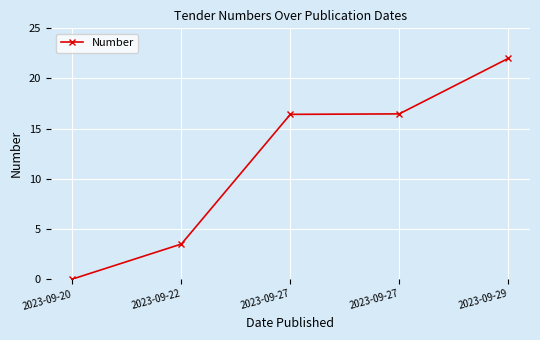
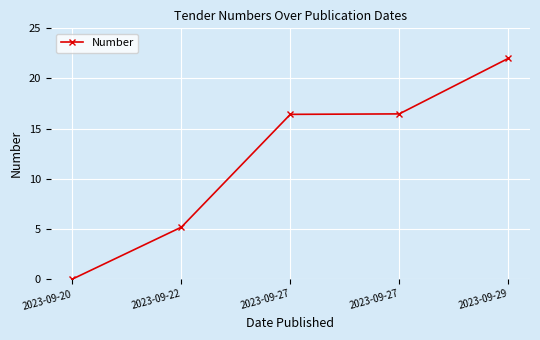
  {
    "2023-09-20": 0.0,
-   "2023-09-22": 3.5,
+   "2023-09-22": 5.2,
    "2023-09-29": 22.0
  }
